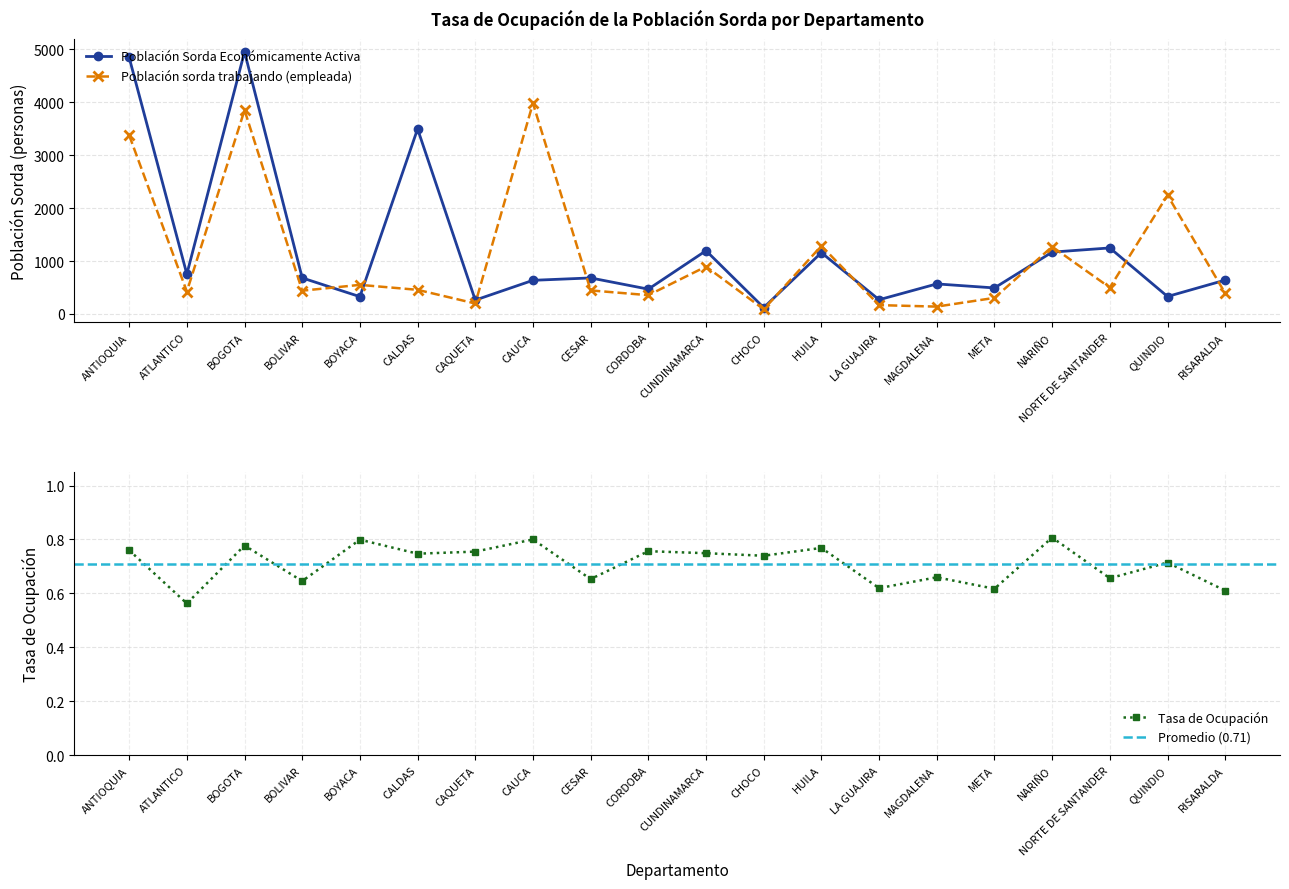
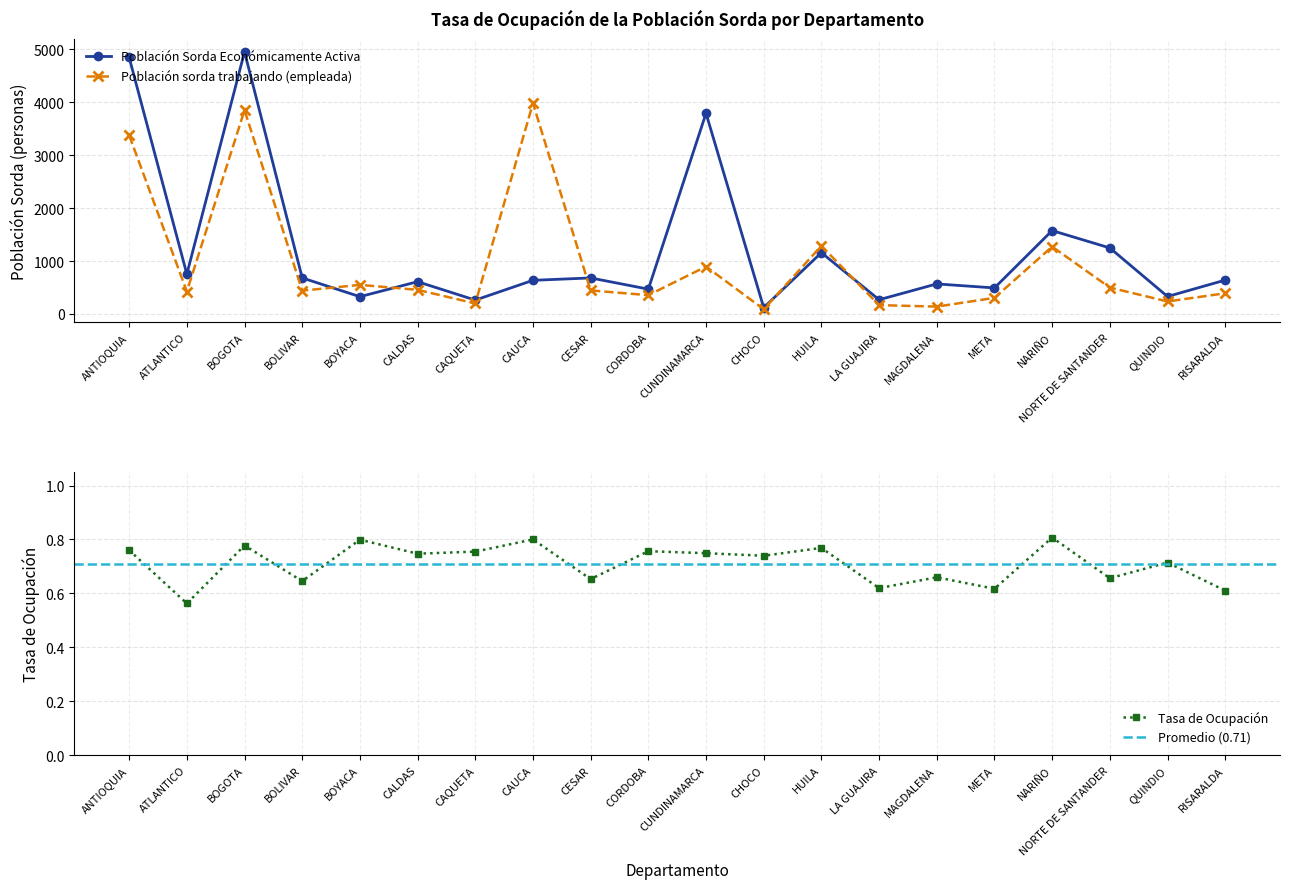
  {
    "Tasa de Ocupación de la Población Sorda por Departamento": {
      "Población Sorda Económicamente Activa": {
        "ANTIOQUIA": 4800,
        "ATLANTICO": 800,
        "BOGOTA": 5000,
        "BOLIVAR": 700,
        "BOYACA": 300,
-       "CALDAS": 3500,
+       "CALDAS": 600,
        "CAQUETA": 300,
        "CAUCA": 600,
        "CESAR": 700,
        "CORDOBA": 500,
-       "CUNDINAMARCA": 1200,
+       "CUNDINAMARCA": 3800,
        "HUILA": 1200,
        "LA GUAJIRA": 300,
        "MAGDALENA": 600,
        "META": 500,
-       "NARIÑO": 1200,
+       "NARIÑO": 1600,
        "NORTE DE SANTANDER": 1200,
        "QUINDIO": 300,
        "RISARALDA": 600
      },
      "Población sorda trabajando (empleada)": {
        "ANTIOQUIA": 3400,
        "ATLANTICO": 400,
        "BOGOTA": 3900,
        "BOLIVAR": 400,
        "BOYACA": 500,
        "CALDAS": 500,
        "CAQUETA": 200,
        "CAUCA": 4000,
        "CESAR": 400,
        "CORDOBA": 400,
        "CUNDINAMARCA": 900,
        "HUILA": 1300,
        "LA GUAJIRA": 200,
        "MAGDALENA": 100,
        "META": 300,
        "NARIÑO": 1300,
        "NORTE DE SANTANDER": 500,
-       "QUINDIO": 2200,
+       "QUINDIO": 200,
        "RISARALDA": 400
      }
    }
  }
